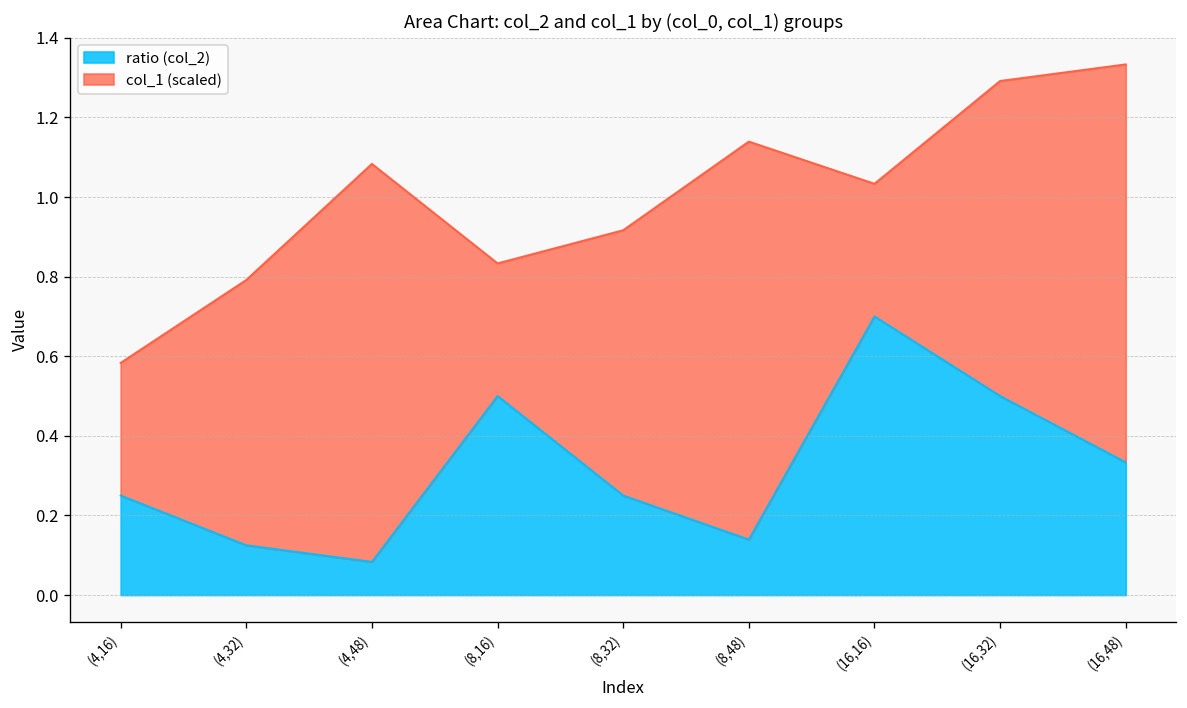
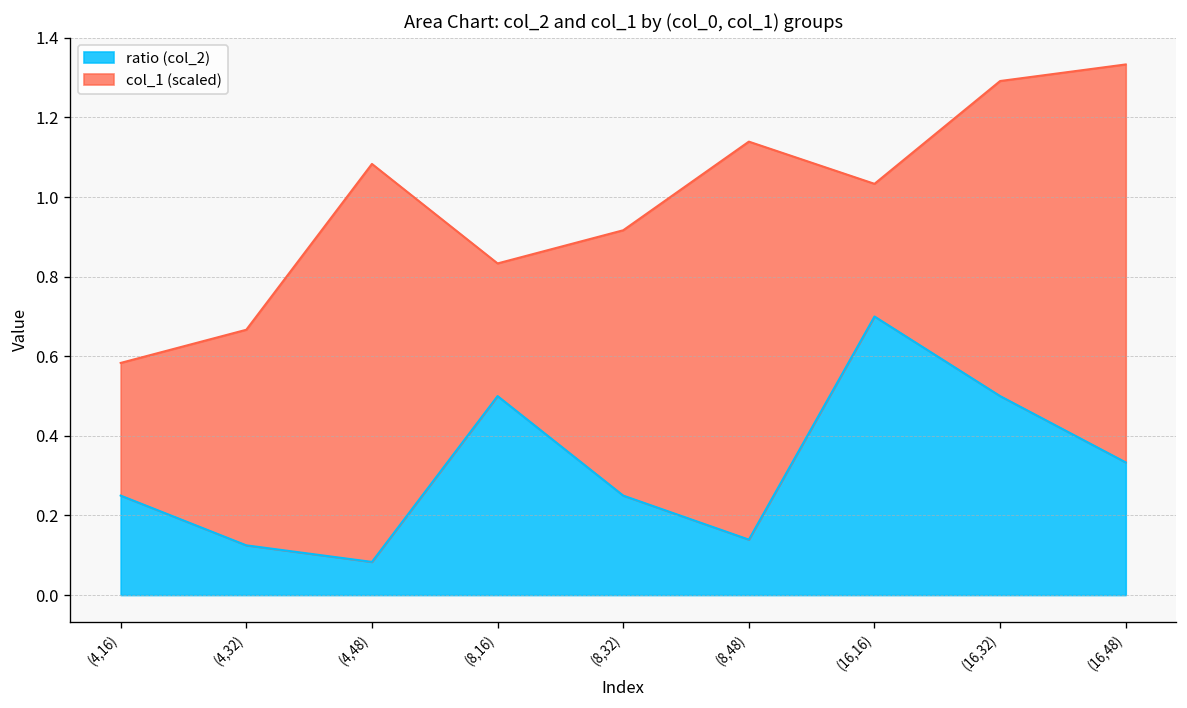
  {
    "ratio (col_2)": {
      "(4,16)": 0.25,
      "(4,32)": 0.13,
      "(4,48)": 0.08,
      "(8,16)": 0.50,
      "(8,32)": 0.25,
      "(8,48)": 0.14,
      "(16,16)": 0.70,
      "(16,32)": 0.50,
      "(16,48)": 0.33
    },
    "col_1 (scaled)": {
      "(4,16)": 0.33,
-     "(4,32)": 0.67,
+     "(4,32)": 0.54,
      "(4,48)": 1.00,
      "(8,16)": 0.33,
      "(8,32)": 0.67,
      "(8,48)": 1.00,
      "(16,16)": 0.33,
      "(16,32)": 0.79,
      "(16,48)": 1.00
    }
  }
